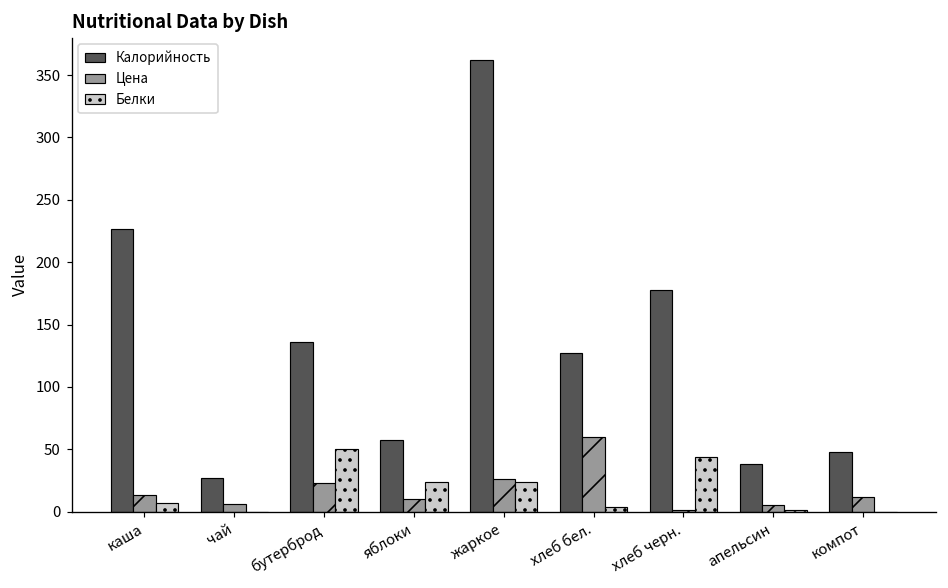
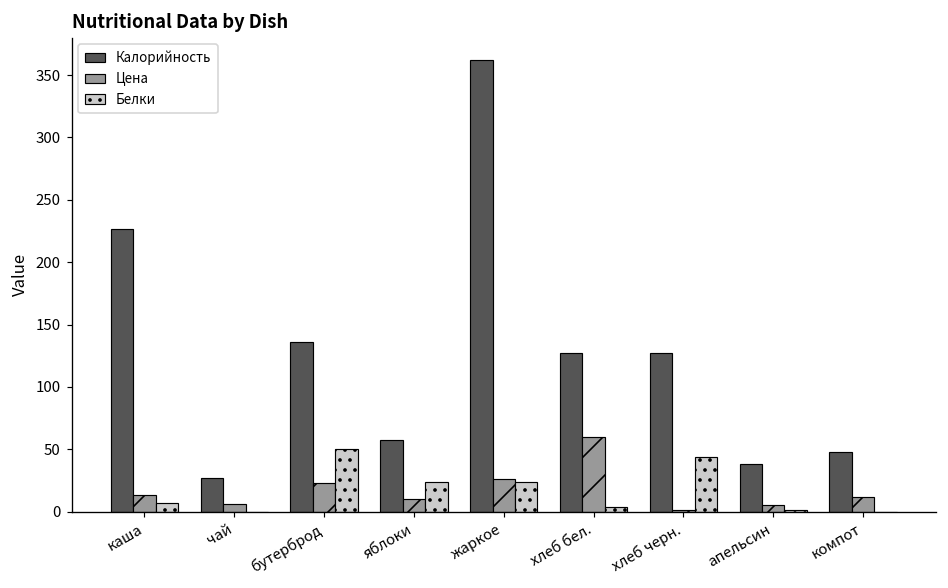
  {
    "Калорийность": {
      "каша": 227,
      "чай": 27,
      "бутерброд": 136,
      "яблоки": 57,
      "жаркое": 362,
      "хлеб бел.": 127,
-     "хлеб черн.": 178,
+     "хлеб черн.": 127,
      "апельсин": 38,
      "компот": 48
    },
    "Цена": {
      "каша": 13,
      "чай": 6,
      "бутерброд": 23,
      "яблоки": 10,
      "жаркое": 26,
      "хлеб бел.": 60,
      "апельсин": 5,
      "компот": 12
    },
    "Белки": {
      "каша": 7,
      "чай": 0,
      "бутерброд": 50,
      "яблоки": 24,
      "жаркое": 24,
      "хлеб бел.": 4,
      "хлеб черн.": 44,
      "компот": 0
    }
  }
